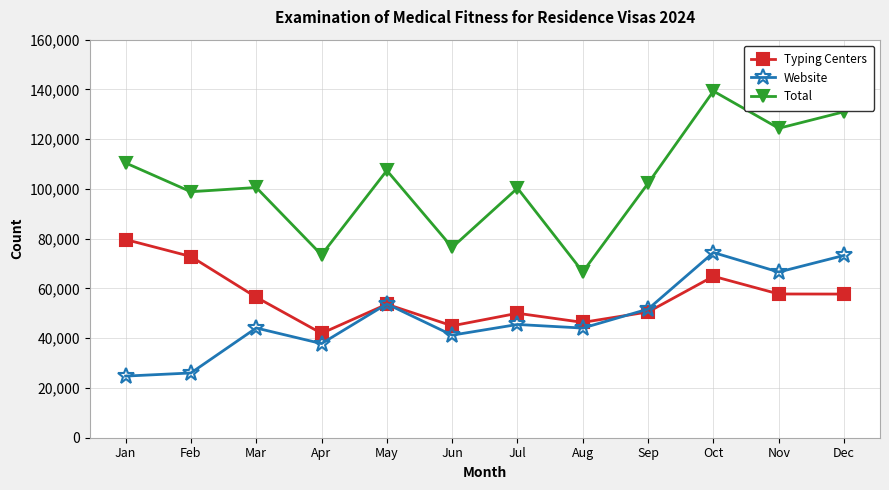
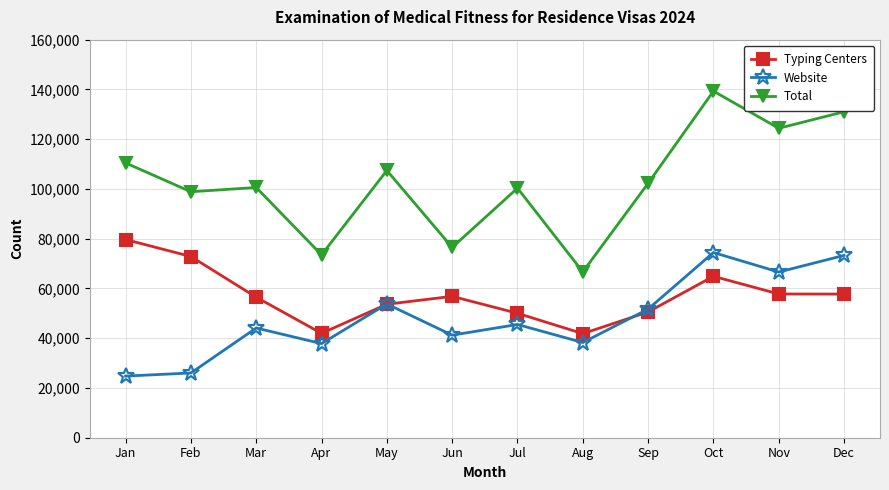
  {
    "Typing Centers": {
      "Jan": "80,000",
      "Feb": "73,000",
      "Mar": "56,000",
      "Apr": "42,000",
-     "Jun": "45,000",
+     "Jun": "57,000",
      "Jul": "50,000",
-     "Aug": "46,000",
+     "Aug": "42,000",
      "Sep": "51,000",
      "Oct": "65,000",
      "Nov": "58,000",
      "Dec": "58,000"
    },
    "Website": {
      "Jan": "25,000",
      "Feb": "26,000",
      "Mar": "44,000",
      "Apr": "38,000",
      "Jun": "41,000",
      "Jul": "46,000",
-     "Aug": "44,000",
+     "Aug": "38,000",
      "Sep": "52,000",
      "Oct": "74,000",
      "Nov": "67,000",
      "Dec": "73,000"
    },
    "Total": {
      "Jan": "110,000",
      "Feb": "99,000",
      "Mar": "101,000",
      "Apr": "74,000",
      "May": "107,000",
      "Jun": "76,000",
      "Jul": "100,000",
      "Aug": "67,000",
      "Sep": "102,000",
      "Oct": "139,000",
      "Nov": "124,000",
      "Dec": "131,000"
    }
  }
